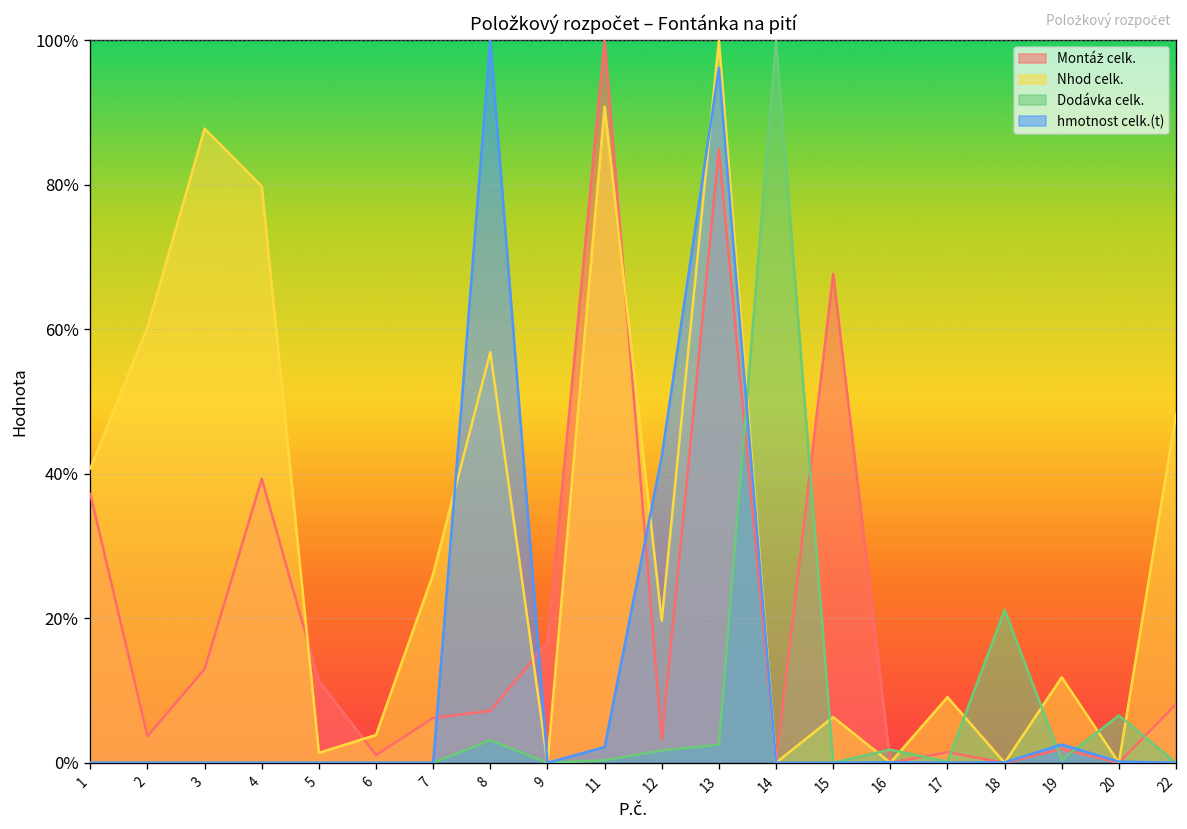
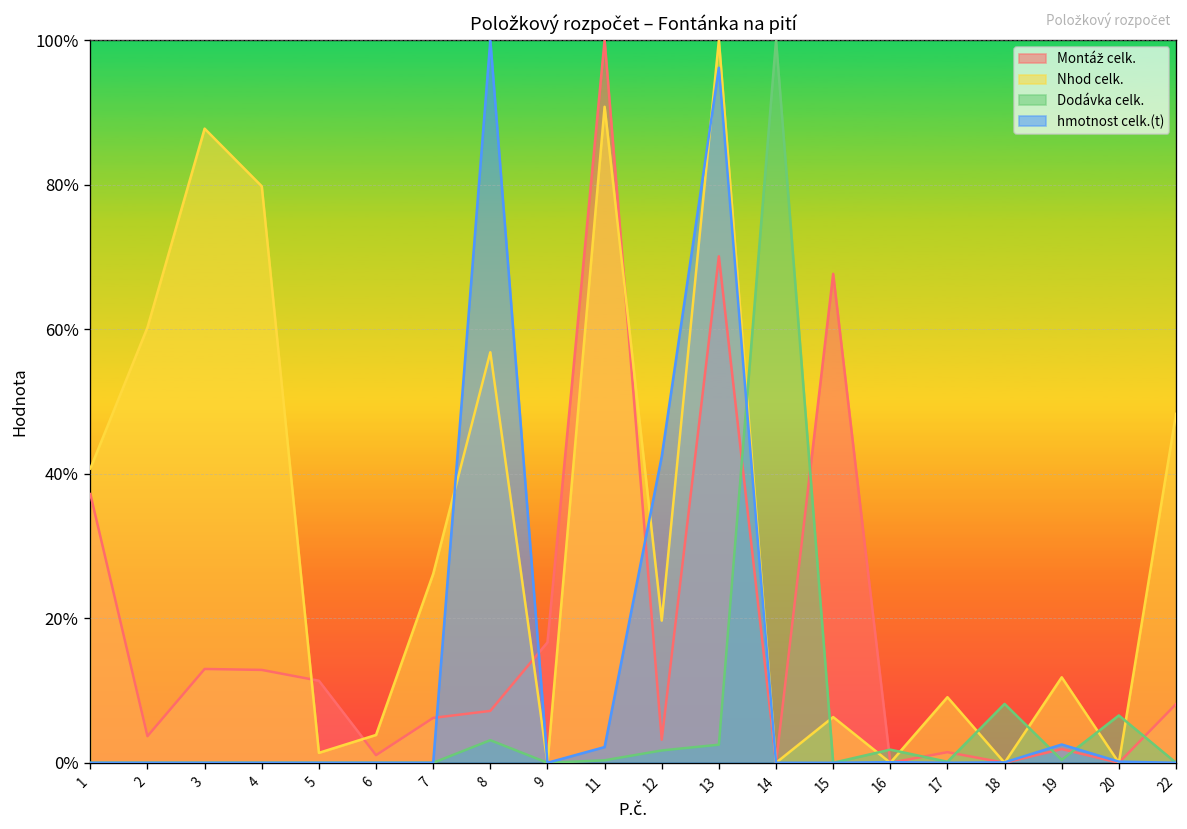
  {
    "Montáž celk.": {
      "1": "37%",
      "2": "4%",
      "3": "13%",
-     "4": "39%",
+     "4": "13%",
      "5": "11%",
      "6": "1%",
      "7": "6%",
      "8": "7%",
      "9": "17%",
      "11": "100%",
      "12": "3%",
-     "13": "85%",
+     "13": "70%",
      "15": "68%",
      "17": "1%",
      "19": "2%",
      "22": "8%"
    },
    "Nhod celk.": {
      "1": "41%",
      "2": "60%",
      "3": "88%",
      "4": "80%",
      "5": "1%",
      "6": "4%",
      "7": "26%",
      "8": "57%",
      "11": "91%",
      "12": "20%",
      "13": "100%",
      "15": "6%",
      "17": "9%",
      "19": "12%",
      "22": "48%"
    },
    "Dodávka celk.": {
      "8": "3%",
      "11": "0%",
      "12": "2%",
      "13": "3%",
      "14": "100%",
      "16": "2%",
-     "18": "21%",
+     "18": "8%",
      "19": "0%",
      "20": "7%"
    },
    "hmotnost celk.(t)": {
      "8": "100%",
      "11": "2%",
      "12": "42%",
      "13": "96%",
      "19": "3%"
    }
  }
